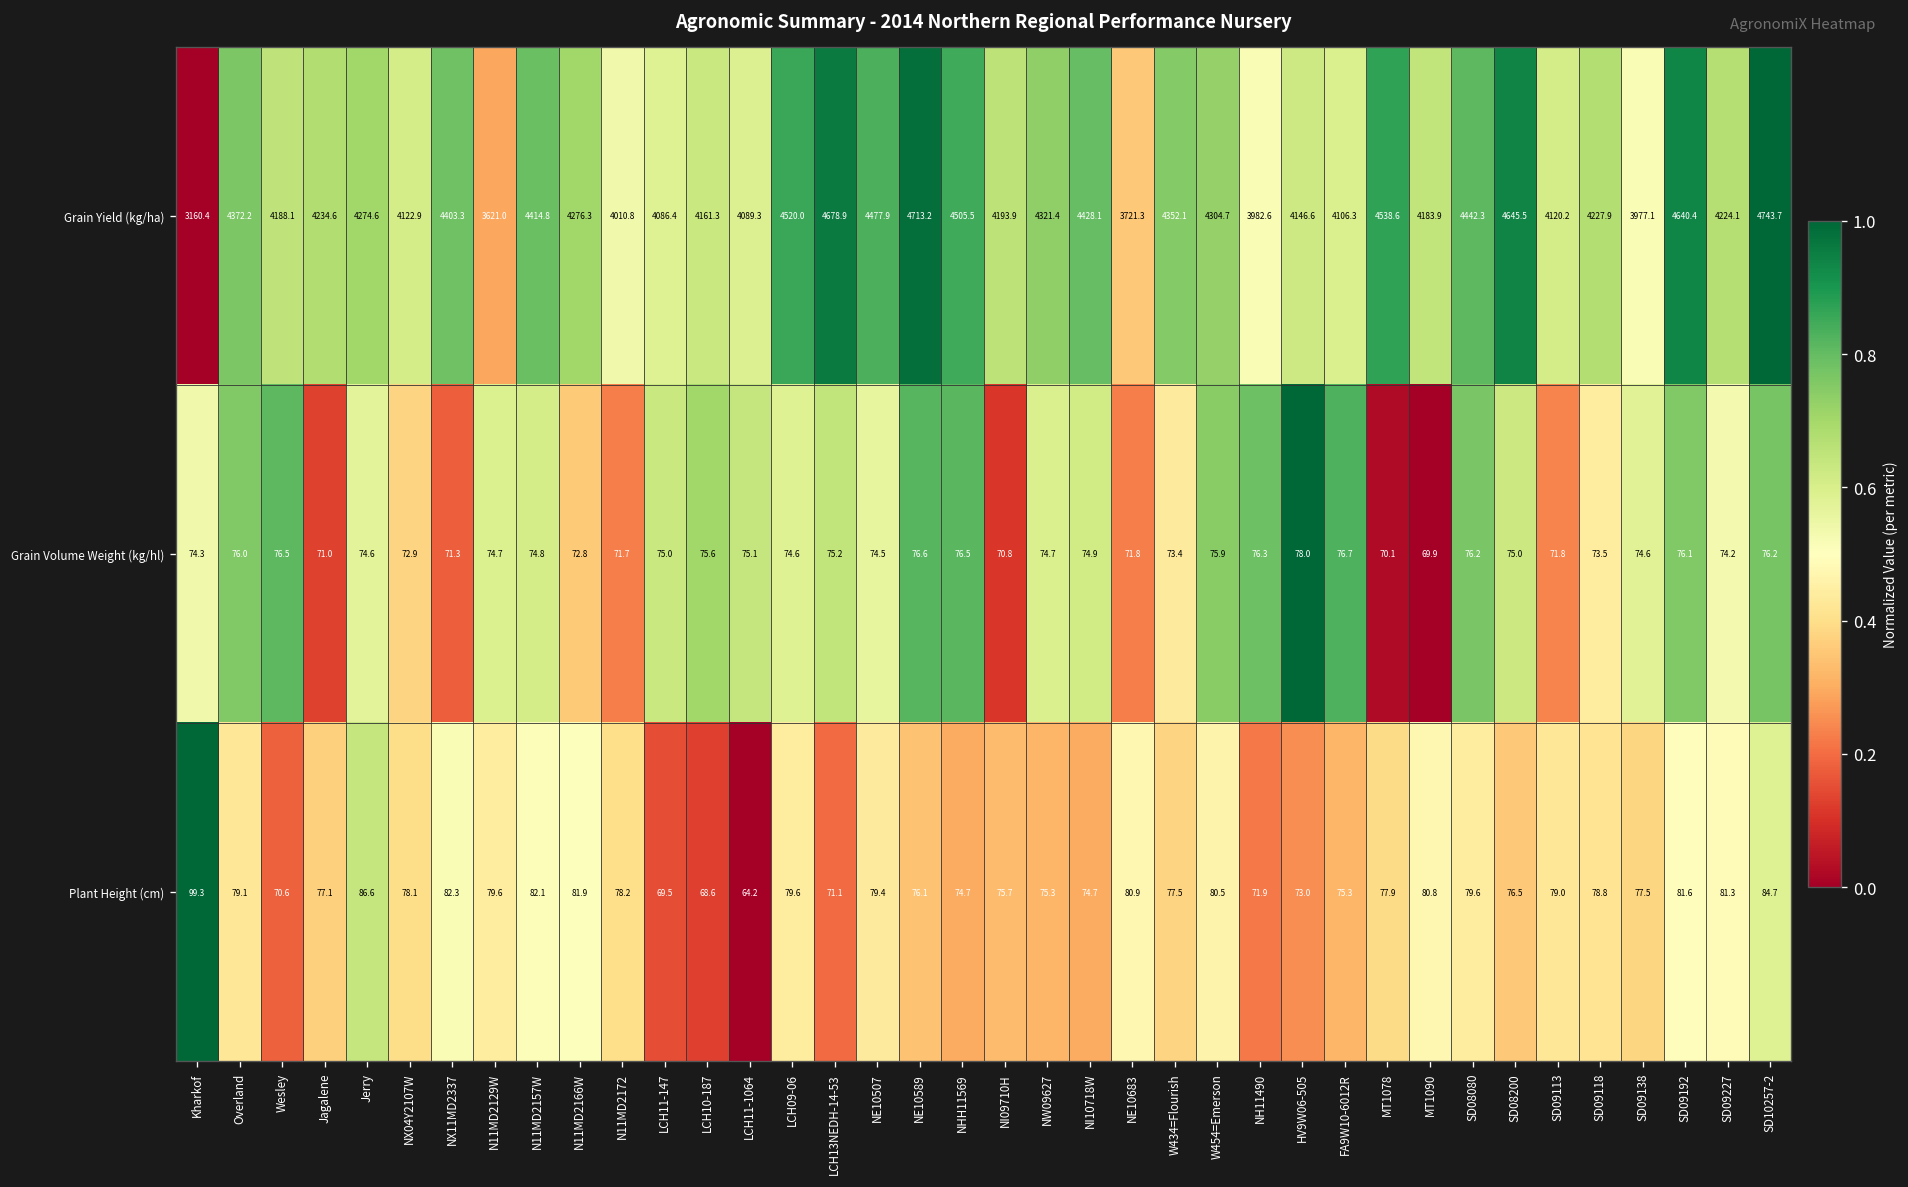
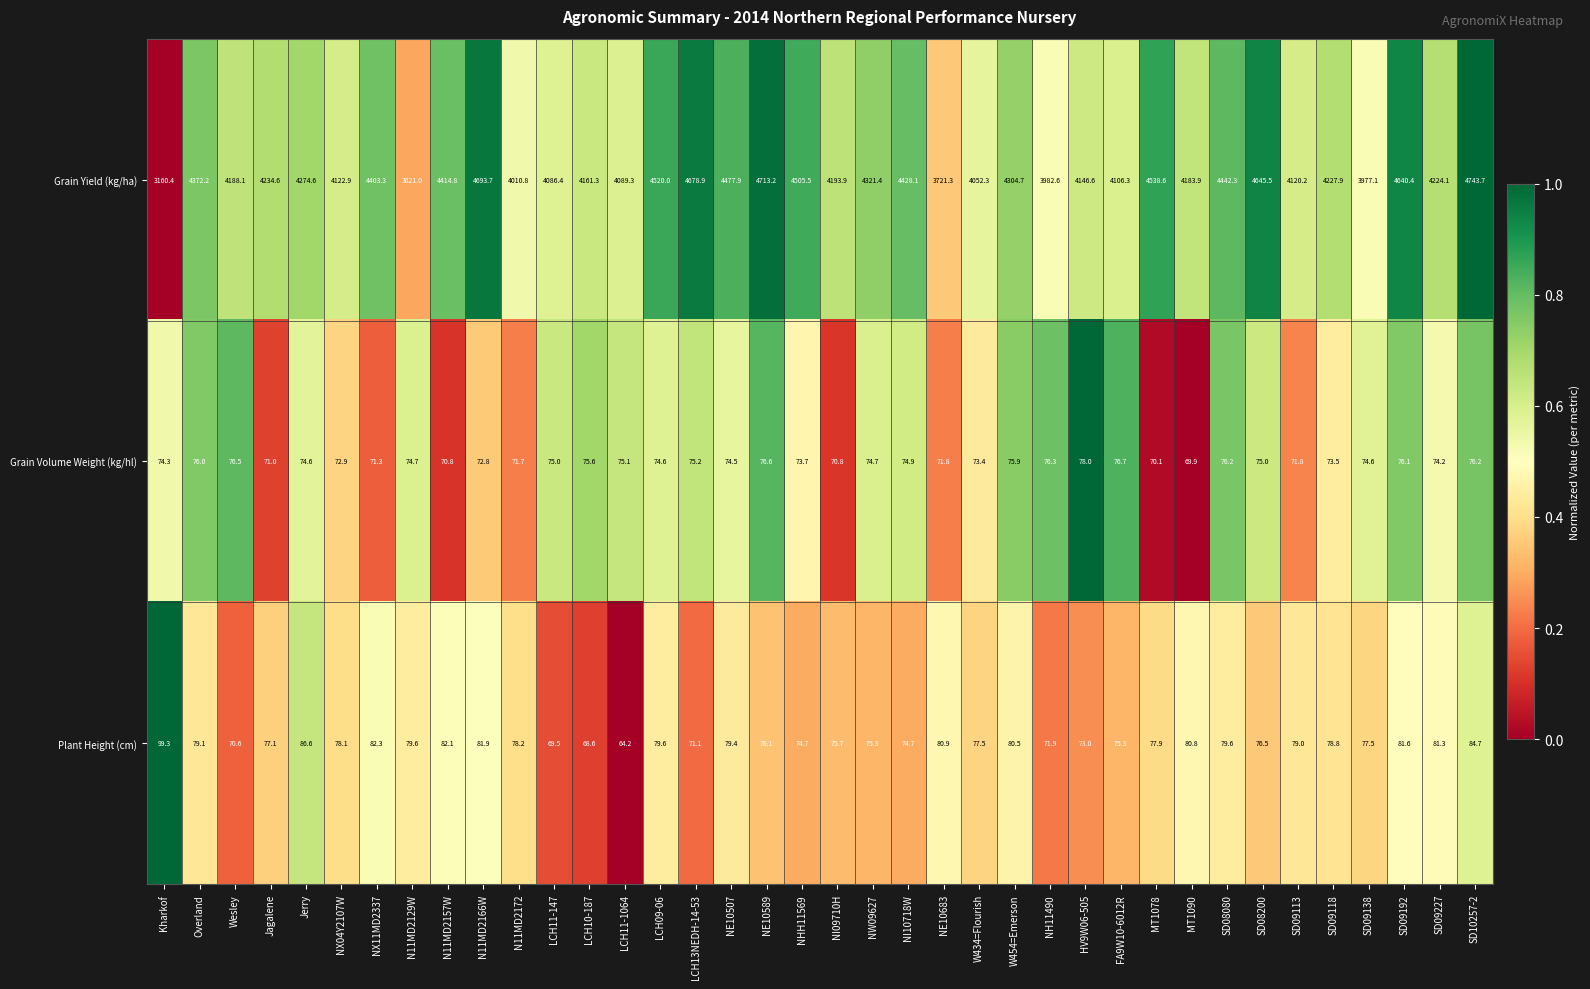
  {
    "Grain Yield (kg/ha)": {
      "Kharkof": 3160.4,
      "Overland": 4372.2,
      "Wesley": 4188.1,
      "Jagalene": 4234.6,
      "Jerry": 4274.6,
      "NX04Y2107W": 4122.9,
      "NX11MD2337": 4403.3,
      "N11MD2129W": 3621.0,
      "N11MD2157W": 4414.8,
-     "N11MD2166W": 4276.3,
+     "N11MD2166W": 4693.7,
      "N11MD2172": 4010.8,
      "LCH11-147": 4086.4,
      "LCH10-187": 4161.3,
      "LCH11-1064": 4089.3,
      "LCH09-06": 4520.0,
      "LCH13NEDH-14-53": 4678.9,
      "NE10507": 4477.9,
      "NE10589": 4713.2,
      "NHH11569": 4505.5,
      "NI09710H": 4193.9,
      "NW09627": 4321.4,
      "NI10718W": 4428.1,
      "NE10683": 3721.3,
-     "W434=Flourish": 4352.1,
+     "W434=Flourish": 4052.3,
      "W454=Emerson": 4304.7,
      "NH11490": 3982.6,
      "HV9W06-505": 4146.6,
      "FA9W10-6012R": 4106.3,
      "MT1078": 4538.6,
      "MT1090": 4183.9,
      "SD08080": 4442.3,
      "SD08200": 4645.5,
      "SD09113": 4120.2,
      "SD09118": 4227.9,
      "SD09138": 3977.1,
      "SD09192": 4640.4,
      "SD09227": 4224.1,
      "SD10257-2": 4743.7
    },
    "Grain Volume Weight (kg/hl)": {
      "Kharkof": 74.3,
      "Overland": 76.0,
      "Wesley": 76.5,
      "Jagalene": 71.0,
      "Jerry": 74.6,
      "NX04Y2107W": 72.9,
      "NX11MD2337": 71.3,
      "N11MD2129W": 74.7,
-     "N11MD2157W": 74.8,
+     "N11MD2157W": 70.8,
      "N11MD2166W": 72.8,
      "N11MD2172": 71.7,
      "LCH11-147": 75.0,
      "LCH10-187": 75.6,
      "LCH11-1064": 75.1,
      "LCH09-06": 74.6,
      "LCH13NEDH-14-53": 75.2,
      "NE10507": 74.5,
      "NE10589": 76.6,
-     "NHH11569": 76.5,
+     "NHH11569": 73.7,
      "NI09710H": 70.8,
      "NW09627": 74.7,
      "NI10718W": 74.9,
      "NE10683": 71.8,
      "W434=Flourish": 73.4,
      "W454=Emerson": 75.9,
      "NH11490": 76.3,
      "HV9W06-505": 78.0,
      "FA9W10-6012R": 76.7,
      "MT1078": 70.1,
      "MT1090": 69.9,
      "SD08080": 76.2,
      "SD08200": 75.0,
      "SD09113": 71.8,
      "SD09118": 73.5,
      "SD09138": 74.6,
      "SD09192": 76.1,
      "SD09227": 74.2,
      "SD10257-2": 76.2
    },
    "Plant Height (cm)": {
      "Kharkof": 99.3,
      "Overland": 79.1,
      "Wesley": 70.6,
      "Jagalene": 77.1,
      "Jerry": 86.6,
      "NX04Y2107W": 78.1,
      "NX11MD2337": 82.3,
      "N11MD2129W": 79.6,
      "N11MD2157W": 82.1,
      "N11MD2166W": 81.9,
      "N11MD2172": 78.2,
      "LCH11-147": 69.5,
      "LCH10-187": 68.6,
      "LCH11-1064": 64.2,
      "LCH09-06": 79.6,
      "LCH13NEDH-14-53": 71.1,
      "NE10507": 79.4,
      "NE10589": 76.1,
      "NHH11569": 74.7,
      "NI09710H": 75.7,
      "NW09627": 75.3,
      "NI10718W": 74.7,
      "NE10683": 80.9,
      "W434=Flourish": 77.5,
      "W454=Emerson": 80.5,
      "NH11490": 71.9,
      "HV9W06-505": 73.0,
      "FA9W10-6012R": 75.3,
      "MT1078": 77.9,
      "MT1090": 80.8,
      "SD08080": 79.6,
      "SD08200": 76.5,
      "SD09113": 79.0,
      "SD09118": 78.8,
      "SD09138": 77.5,
      "SD09192": 81.6,
      "SD09227": 81.3,
      "SD10257-2": 84.7
    }
  }
